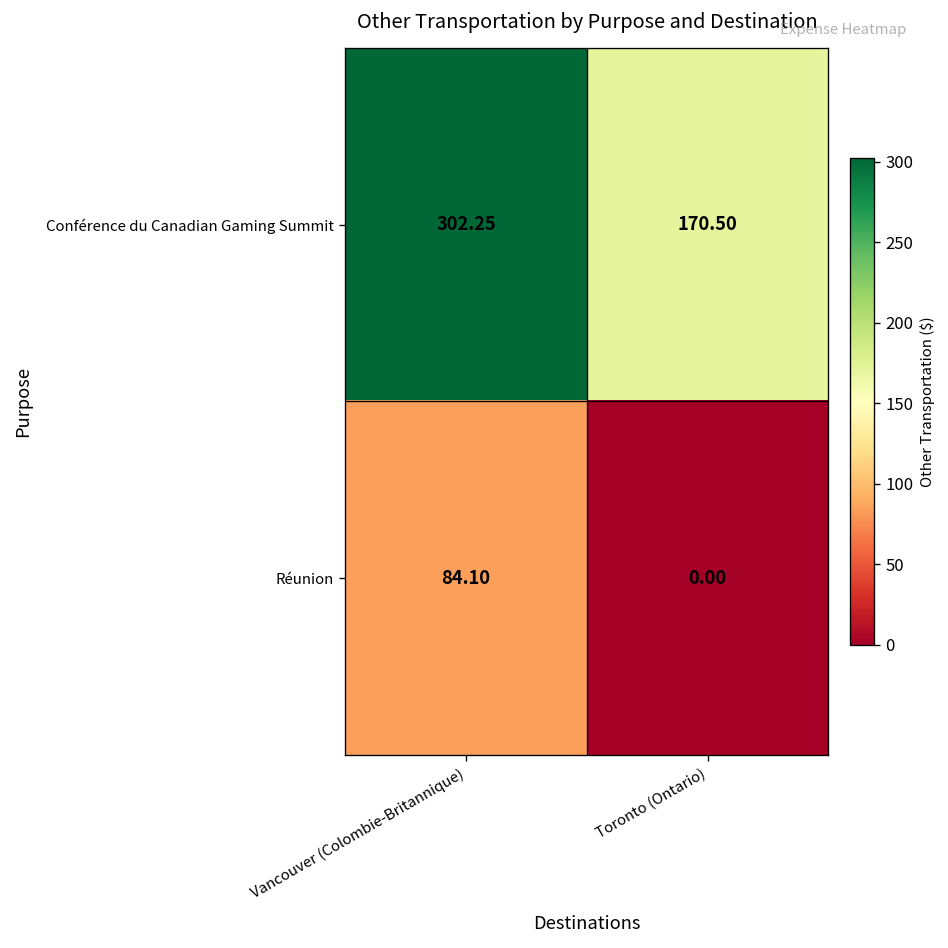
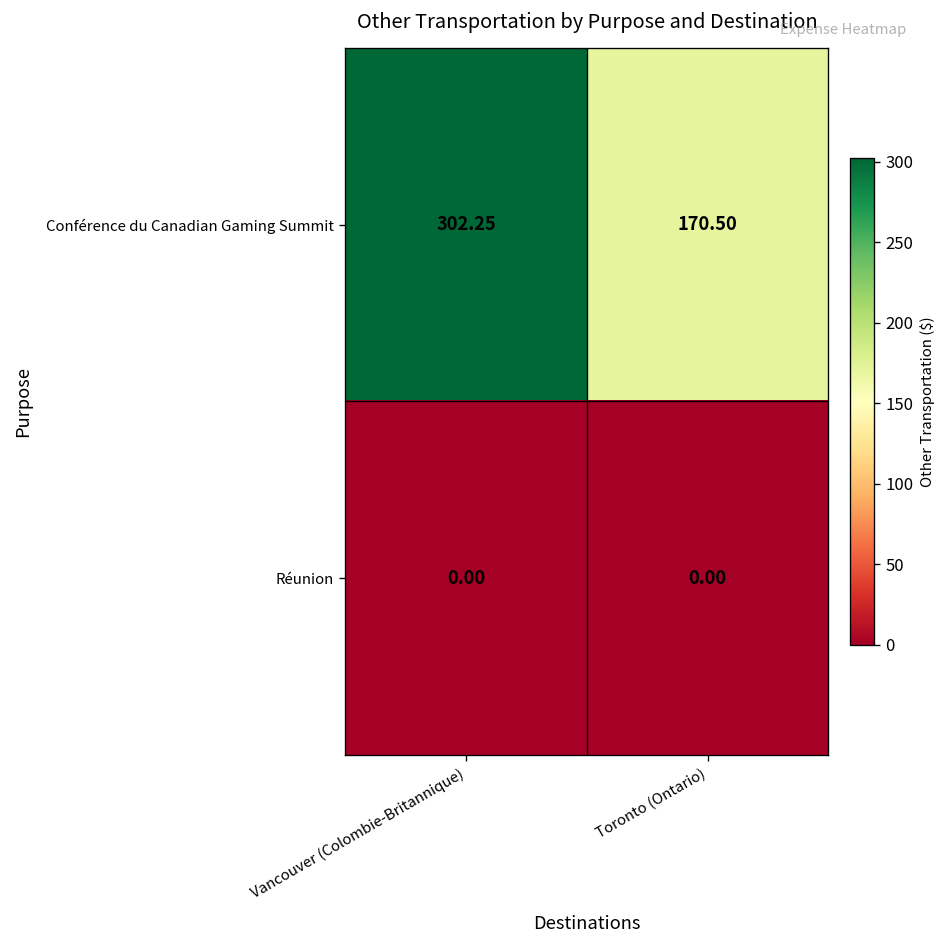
  {
    "Conférence du Canadian Gaming Summit": {
      "Vancouver (Colombie-Britannique)": 302.25,
      "Toronto (Ontario)": 170.50
    },
    "Réunion": {
-     "Vancouver (Colombie-Britannique)": 84.10,
+     "Vancouver (Colombie-Britannique)": 0.00,
      "Toronto (Ontario)": 0.00
    }
  }
